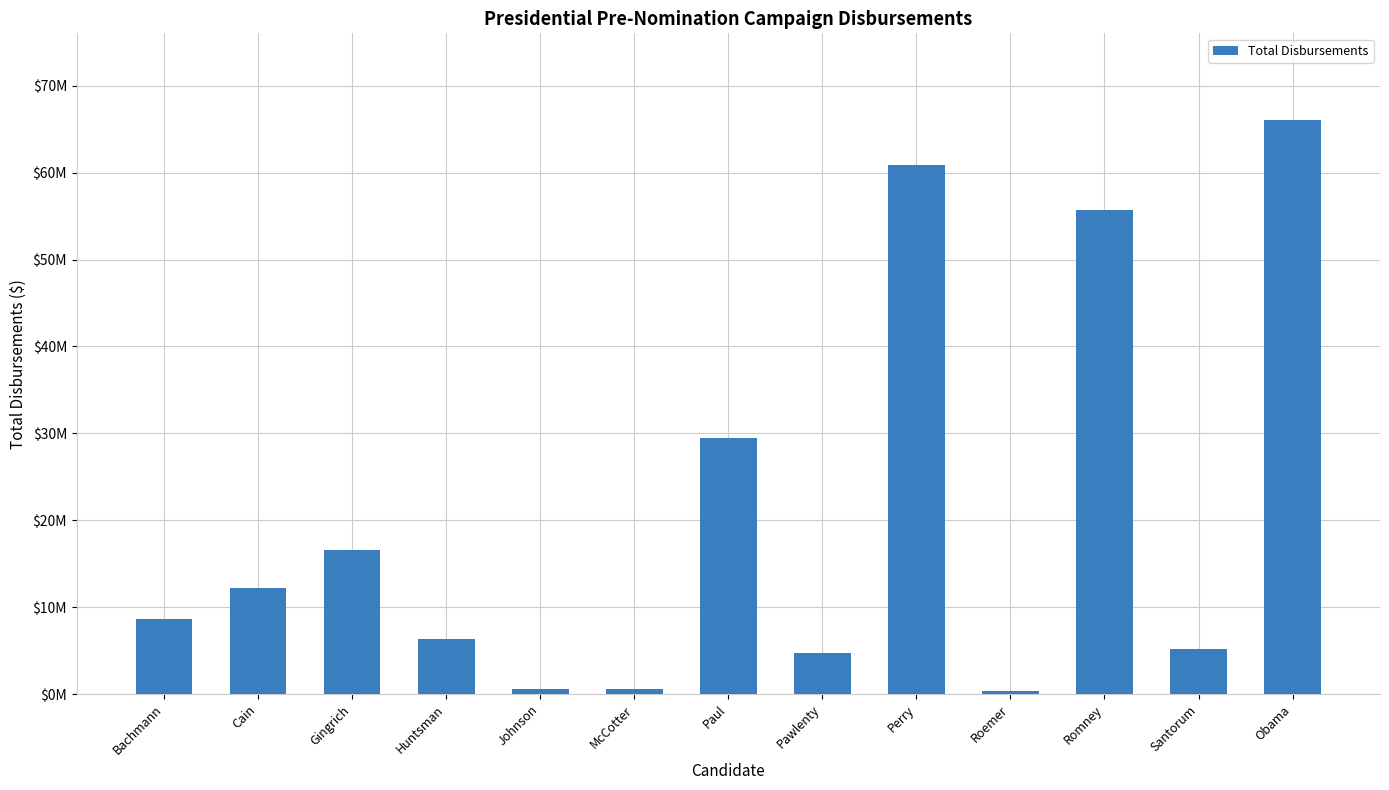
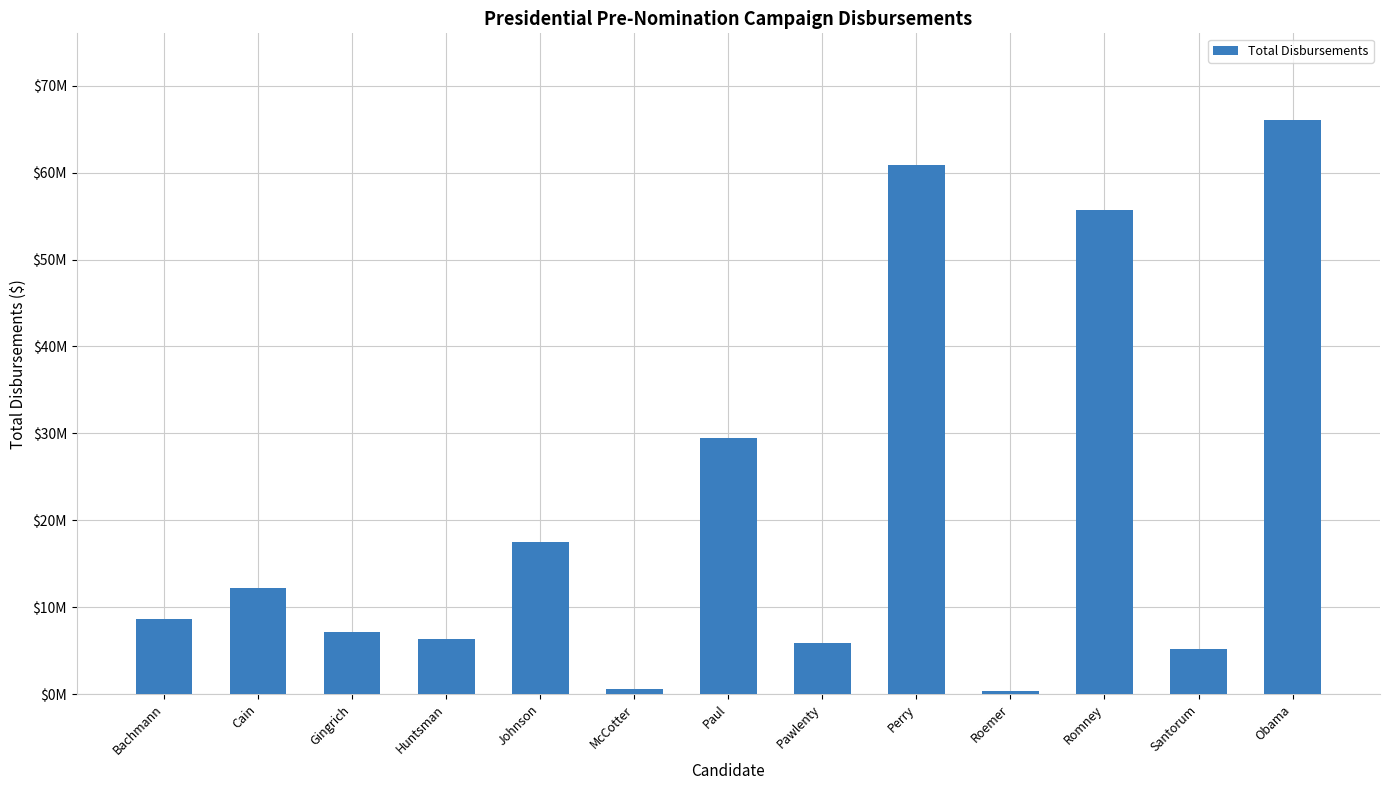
  {
    "Bachmann": "$9000000",
    "Cain": "$12000000",
-   "Gingrich": "$17000000",
+   "Gingrich": "$7000000",
    "Huntsman": "$6000000",
-   "Johnson": "$1000000",
+   "Johnson": "$18000000",
    "McCotter": "$1000000",
    "Paul": "$29000000",
-   "Pawlenty": "$5000000",
+   "Pawlenty": "$6000000",
    "Perry": "$61000000",
    "Roemer": "$0",
    "Romney": "$56000000",
    "Santorum": "$5000000",
    "Obama": "$66000000"
  }
